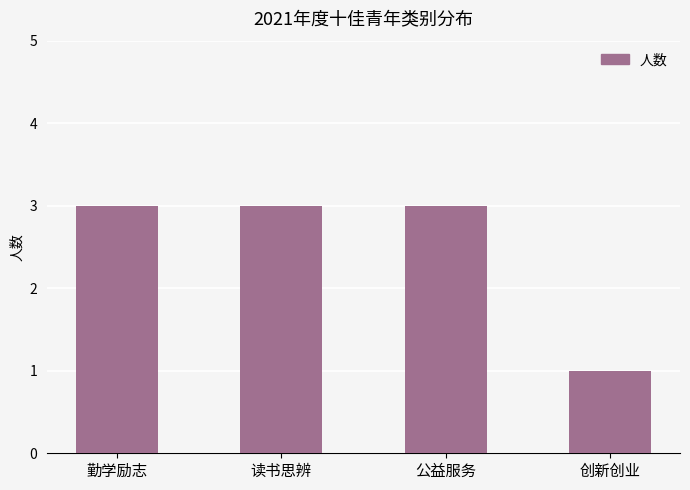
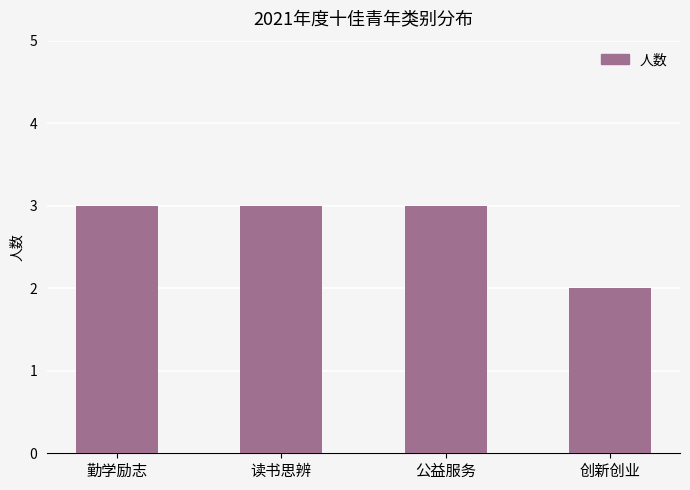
  {
    "勤学励志": 3,
    "读书思辨": 3,
    "公益服务": 3,
-   "创新创业": 1
+   "创新创业": 2
  }
